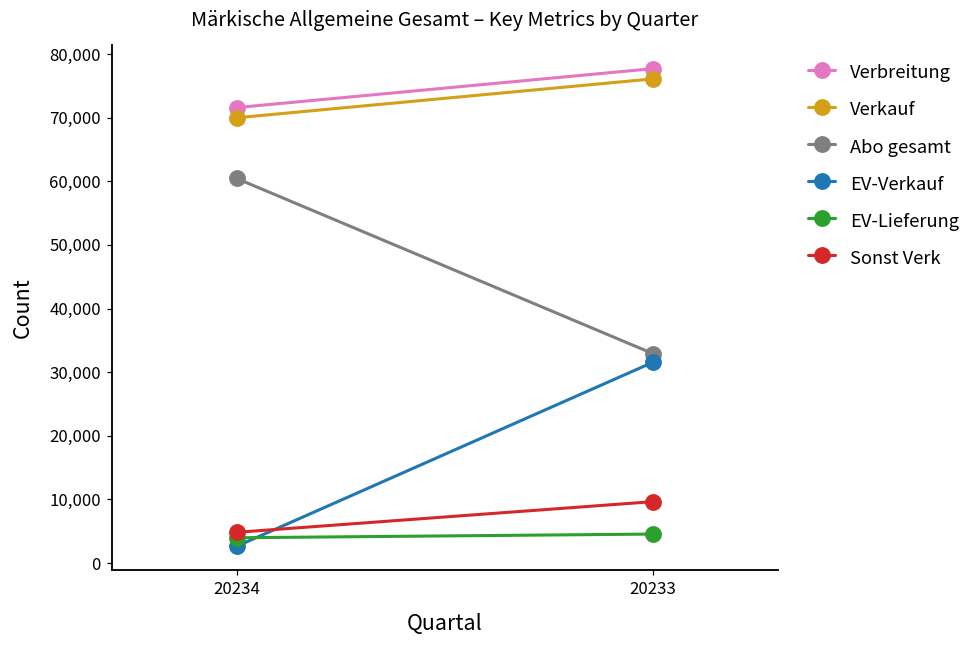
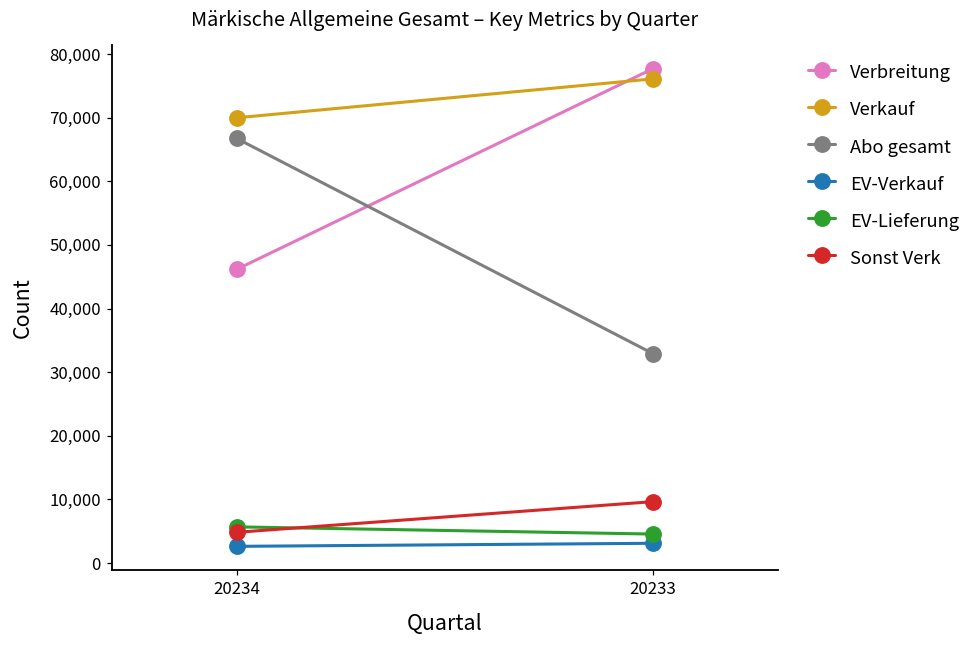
  {
    "Verbreitung": {
-     "20234": "72,000",
+     "20234": "46,000",
      "20233": "78,000"
    },
    "Verkauf": {
      "20234": "70,000",
      "20233": "76,000"
    },
    "Abo gesamt": {
-     "20234": "60,000",
+     "20234": "67,000",
      "20233": "33,000"
    },
    "EV-Verkauf": {
      "20234": "3,000",
-     "20233": "32,000"
+     "20233": "3,000"
    },
    "EV-Lieferung": {
-     "20234": "4,000",
+     "20234": "6,000",
      "20233": "5,000"
    },
    "Sonst Verk": {
      "20234": "5,000",
      "20233": "10,000"
    }
  }
